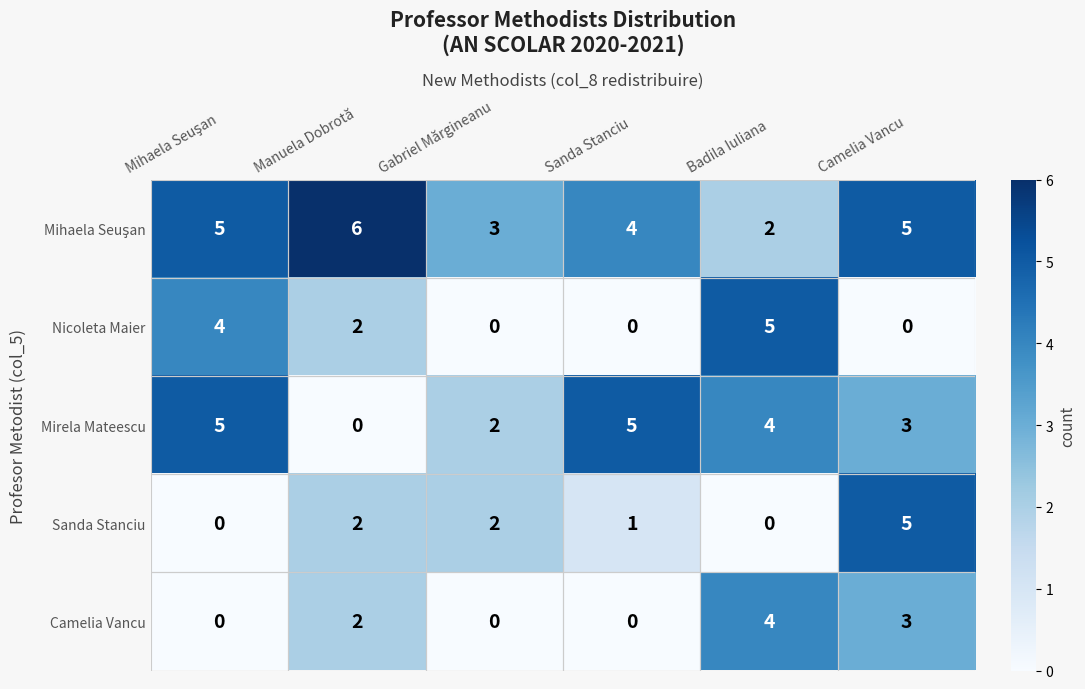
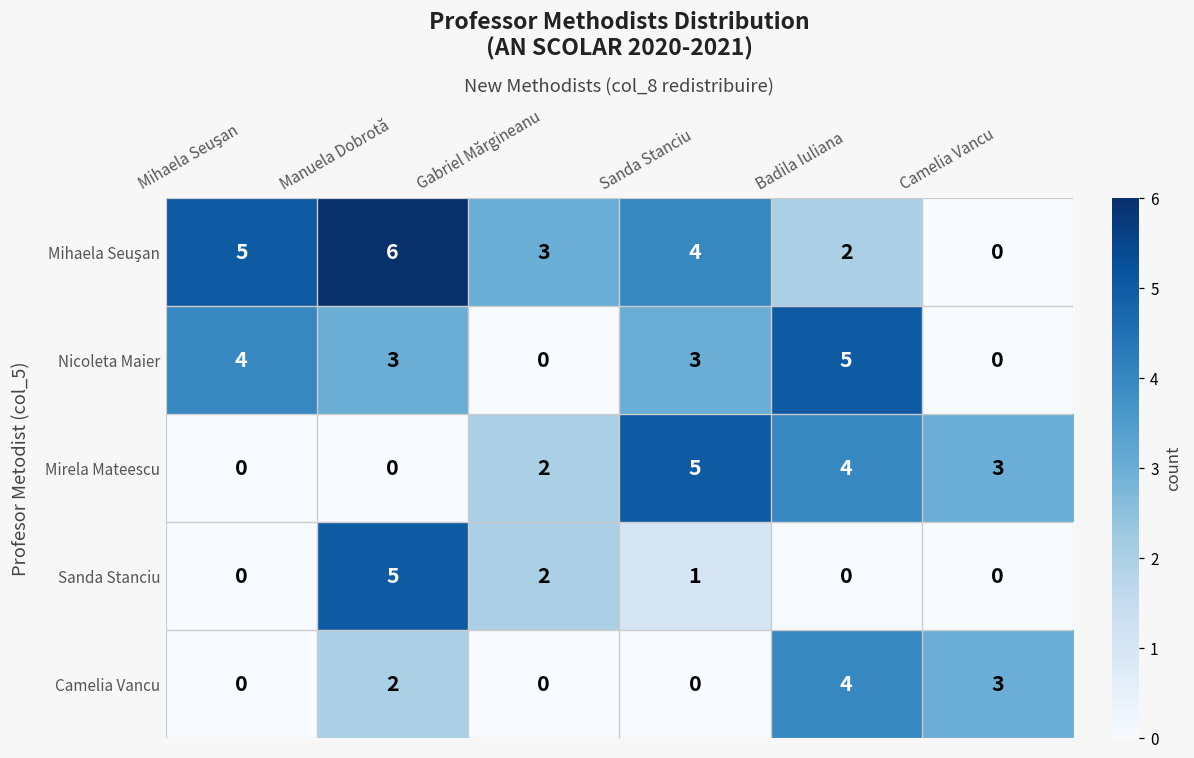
  {
    "Mihaela Seuşan": {
      "Mihaela Seuşan": 5,
      "Manuela Dobrotă": 6,
      "Gabriel Mărgineanu": 3,
      "Sanda Stanciu": 4,
      "Badila Iuliana": 2,
-     "Camelia Vancu": 5
+     "Camelia Vancu": 0
    },
    "Nicoleta Maier": {
      "Mihaela Seuşan": 4,
-     "Manuela Dobrotă": 2,
+     "Manuela Dobrotă": 3,
      "Gabriel Mărgineanu": 0,
-     "Sanda Stanciu": 0,
+     "Sanda Stanciu": 3,
      "Badila Iuliana": 5,
      "Camelia Vancu": 0
    },
    "Mirela Mateescu": {
-     "Mihaela Seuşan": 5,
+     "Mihaela Seuşan": 0,
      "Manuela Dobrotă": 0,
      "Gabriel Mărgineanu": 2,
      "Sanda Stanciu": 5,
      "Badila Iuliana": 4,
      "Camelia Vancu": 3
    },
    "Sanda Stanciu": {
      "Mihaela Seuşan": 0,
-     "Manuela Dobrotă": 2,
+     "Manuela Dobrotă": 5,
      "Gabriel Mărgineanu": 2,
      "Sanda Stanciu": 1,
      "Badila Iuliana": 0,
-     "Camelia Vancu": 5
+     "Camelia Vancu": 0
    },
    "Camelia Vancu": {
      "Mihaela Seuşan": 0,
      "Manuela Dobrotă": 2,
      "Gabriel Mărgineanu": 0,
      "Sanda Stanciu": 0,
      "Badila Iuliana": 4,
      "Camelia Vancu": 3
    }
  }
